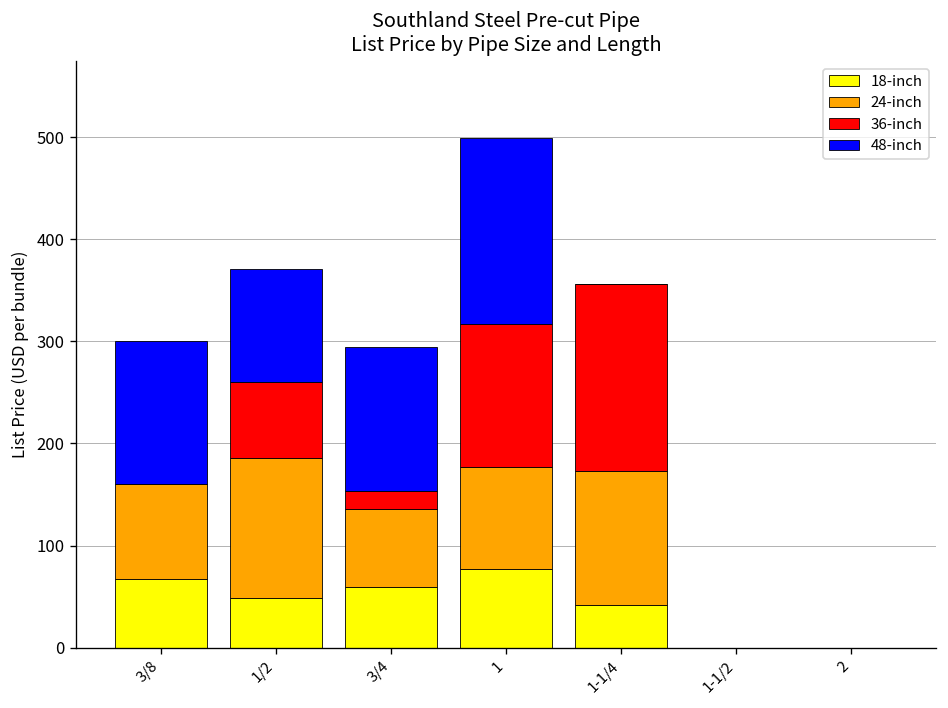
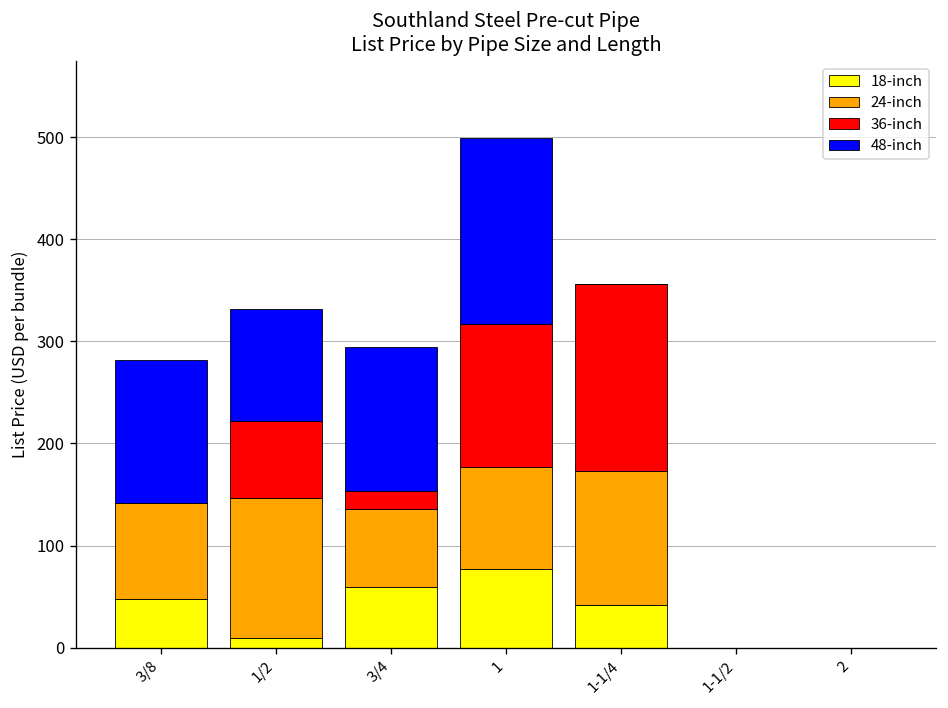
  {
    "18-inch": {
-     "3/8": 70,
-     "1/2": 50,
+     "3/8": 50,
+     "1/2": 10,
      "3/4": 60,
      "1": 80,
      "1-1/4": 40,
      "1-1/2": 0,
      "2": 0
    },
    "24-inch": {
      "3/8": 90,
      "1/2": 140,
      "3/4": 80,
      "1": 100,
      "1-1/4": 130,
      "1-1/2": 0,
      "2": 0
    },
    "36-inch": {
      "3/8": 0,
      "1/2": 80,
      "3/4": 20,
      "1": 140,
      "1-1/4": 180,
      "1-1/2": 0,
      "2": 0
    },
    "48-inch": {
      "3/8": 140,
      "1/2": 110,
      "3/4": 140,
      "1": 180,
      "1-1/4": 0,
      "1-1/2": 0,
      "2": 0
    }
  }
